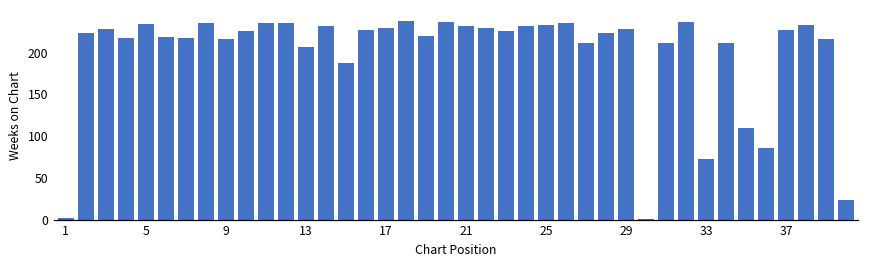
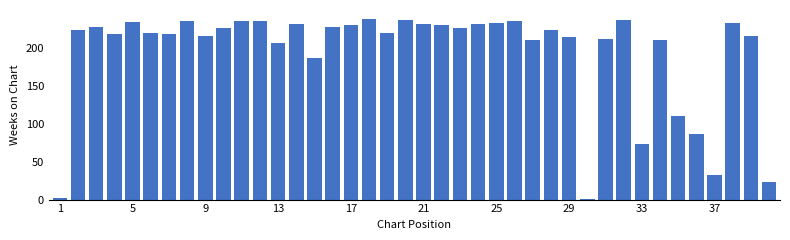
  {
    "5": 230,
    "9": 220,
    "13": 210,
    "17": 230,
    "21": 230,
    "25": 230,
-   "29": 230,
+   "29": 210,
    "33": 70,
-   "37": 230
+   "37": 30
  }
